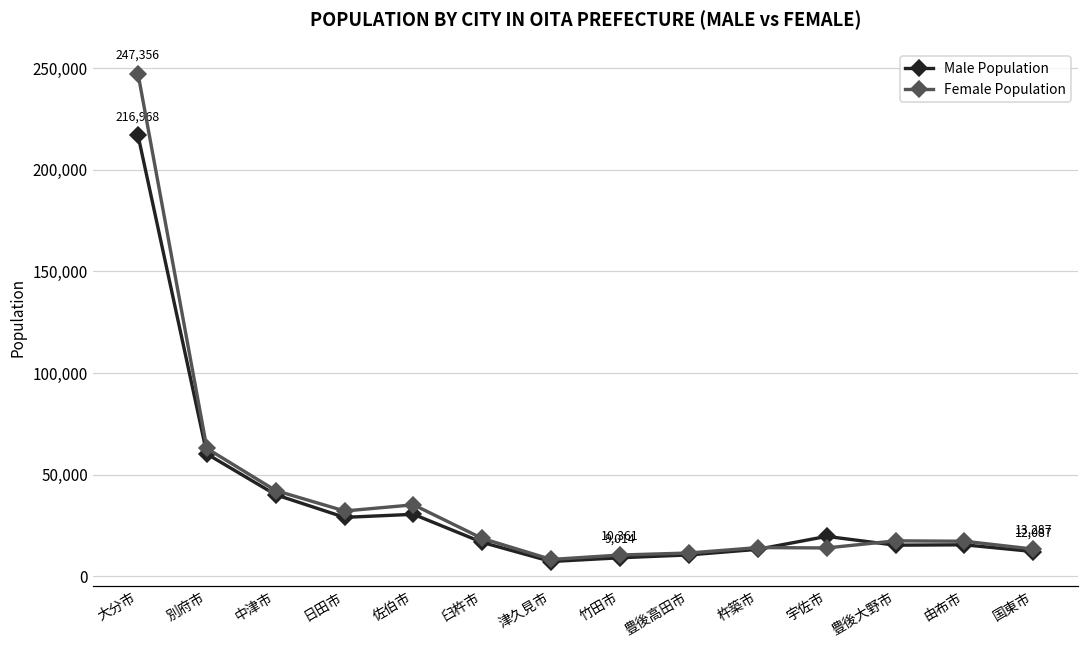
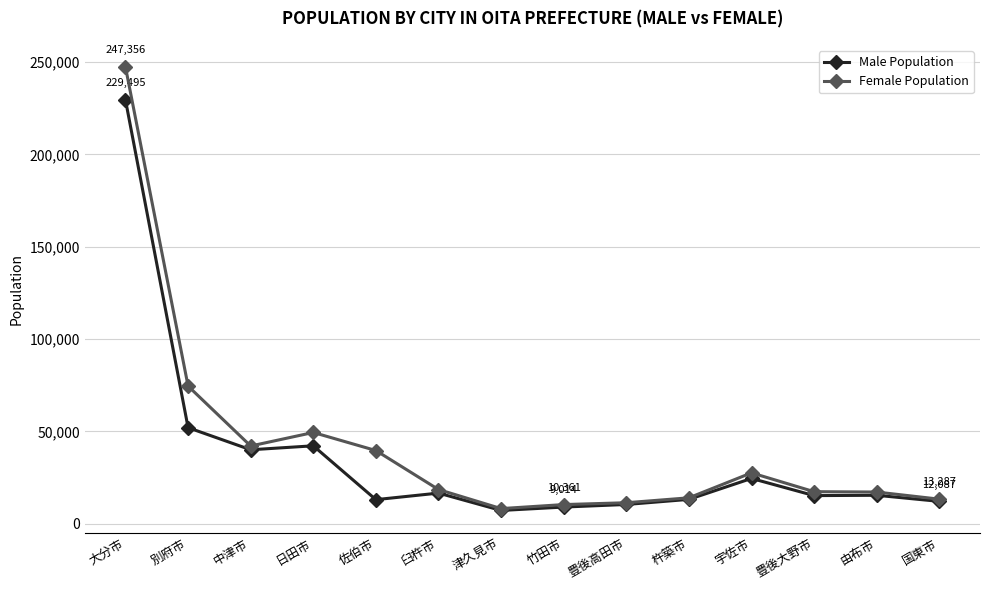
  {
    "Male Population": {
-     "大分市": "216,968",
-     "別府市": "60,000",
-     "日田市": "29,000",
-     "佐伯市": "30,000",
-     "宇佐市": "20,000"
+     "大分市": "229,495",
+     "別府市": "52,000",
+     "日田市": "42,000",
+     "佐伯市": "13,000",
+     "宇佐市": "25,000"
    },
    "Female Population": {
-     "別府市": "63,000",
+     "別府市": "75,000",
      "中津市": "42,000",
-     "日田市": "32,000",
-     "佐伯市": "35,000",
+     "日田市": "49,000",
+     "佐伯市": "40,000",
      "臼杵市": "19,000",
-     "宇佐市": "14,000",
+     "宇佐市": "28,000",
      "豊後大野市": "17,000",
      "由布市": "17,000"
    }
  }
